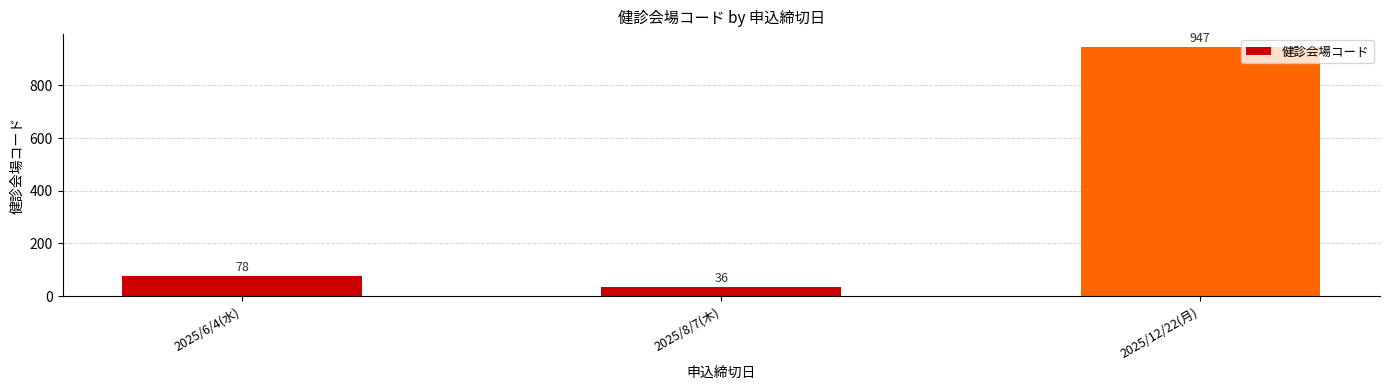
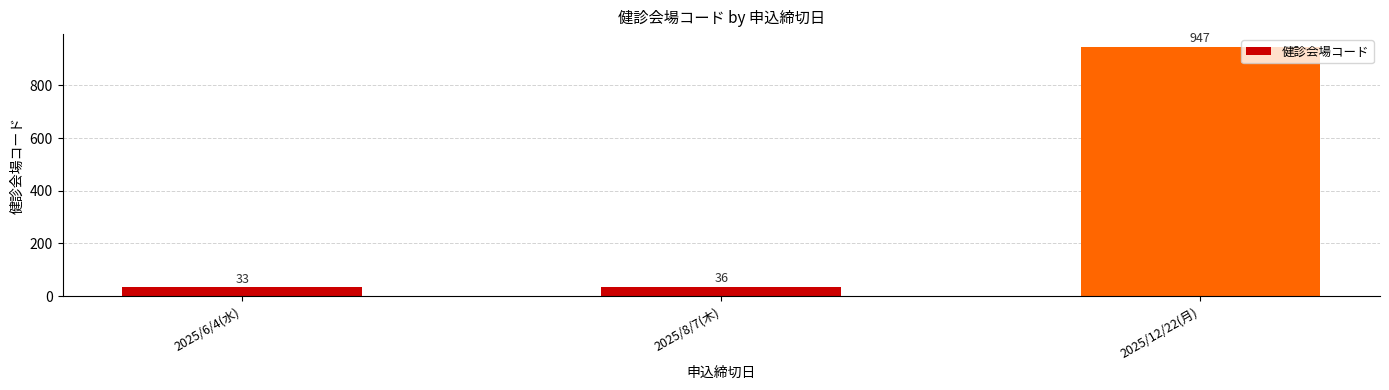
  {
-   "2025/6/4(水)": 78,
+   "2025/6/4(水)": 33,
    "2025/8/7(木)": 36,
    "2025/12/22(月)": 947
  }
